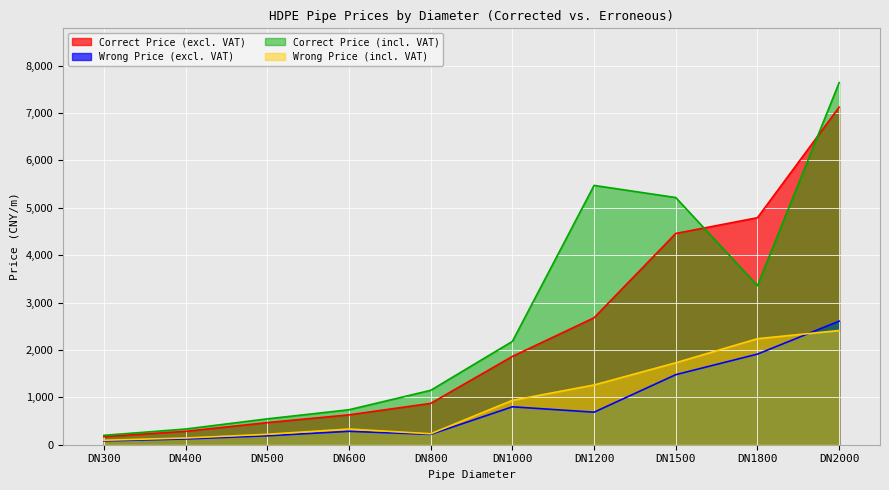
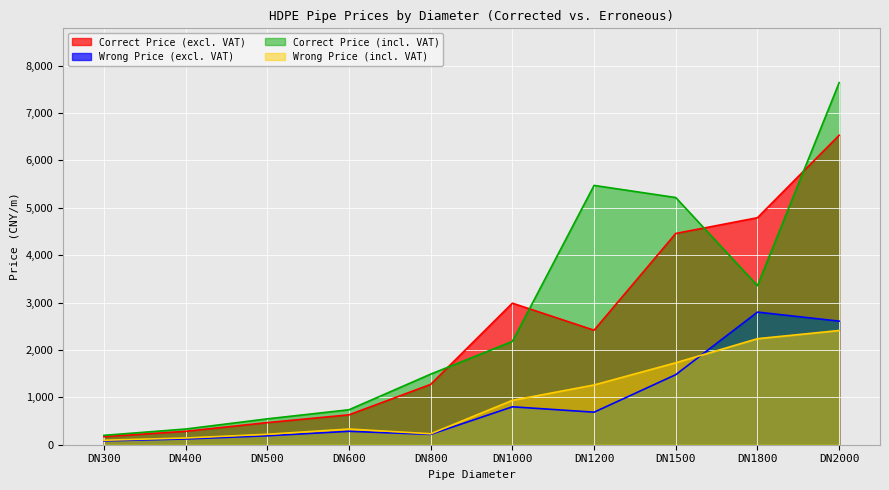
  {
    "Correct Price (excl. VAT)": {
      "DN500": "500",
      "DN600": "600",
-     "DN800": "900",
-     "DN1000": "1,900",
-     "DN1200": "2,700",
+     "DN800": "1,300",
+     "DN1000": "3,000",
+     "DN1200": "2,400",
      "DN1500": "4,500",
      "DN1800": "4,800",
-     "DN2000": "7,100"
+     "DN2000": "6,500"
    },
    "Wrong Price (excl. VAT)": {
      "DN1000": "800",
      "DN1200": "700",
      "DN1500": "1,500",
-     "DN1800": "1,900",
+     "DN1800": "2,800",
      "DN2000": "2,600"
    },
    "Correct Price (incl. VAT)": {
      "DN500": "500",
      "DN600": "700",
-     "DN800": "1,100",
+     "DN800": "1,500",
      "DN1000": "2,200",
      "DN1200": "5,500",
      "DN1500": "5,200",
      "DN1800": "3,400",
      "DN2000": "7,600"
    },
    "Wrong Price (incl. VAT)": {
      "DN1000": "900",
      "DN1200": "1,300",
      "DN1500": "1,700",
      "DN1800": "2,200",
      "DN2000": "2,400"
    }
  }
